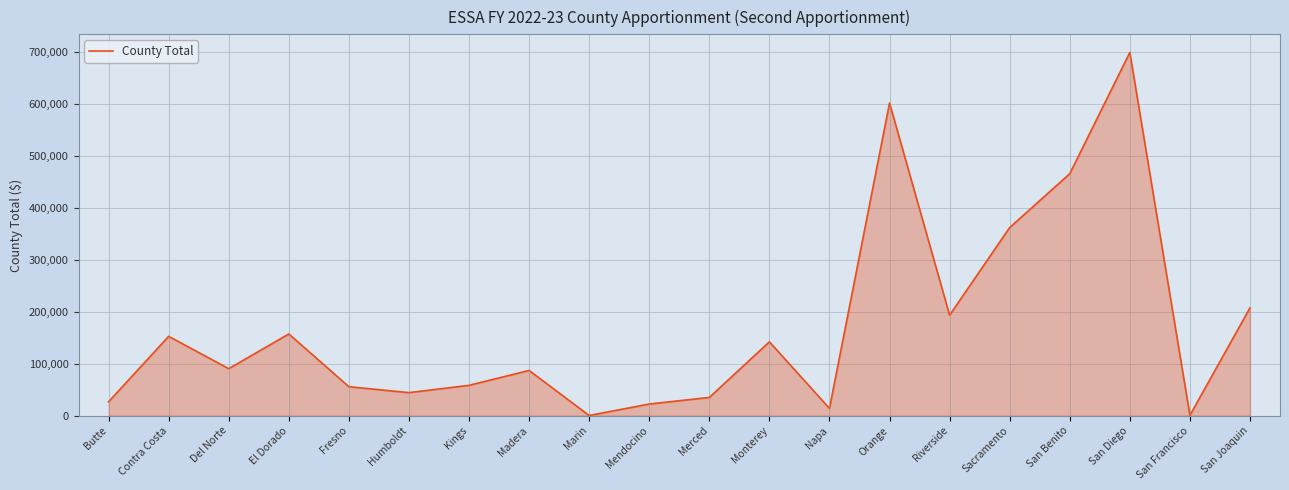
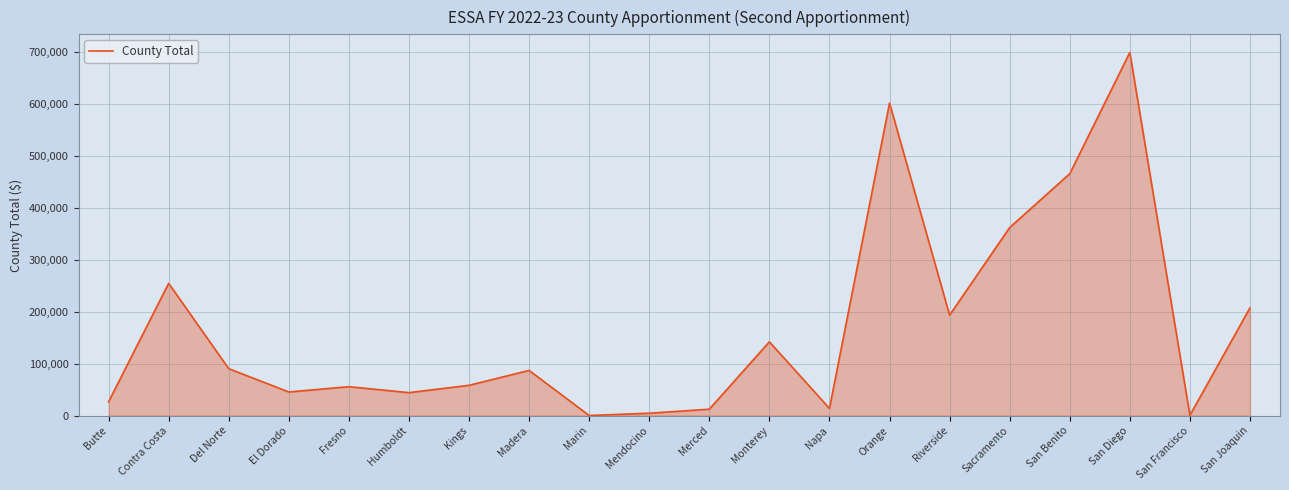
  {
    "Butte": "30,000",
-   "Contra Costa": "150,000",
+   "Contra Costa": "250,000",
    "Del Norte": "90,000",
-   "El Dorado": "160,000",
+   "El Dorado": "50,000",
    "Fresno": "60,000",
    "Humboldt": "40,000",
    "Kings": "60,000",
    "Madera": "90,000",
    "Marin": "0",
-   "Mendocino": "20,000",
-   "Merced": "30,000",
+   "Mendocino": "0",
+   "Merced": "10,000",
    "Monterey": "140,000",
    "Napa": "10,000",
    "Orange": "600,000",
    "Riverside": "190,000",
    "Sacramento": "360,000",
    "San Benito": "470,000",
    "San Diego": "700,000",
    "San Francisco": "0",
    "San Joaquin": "210,000"
  }
